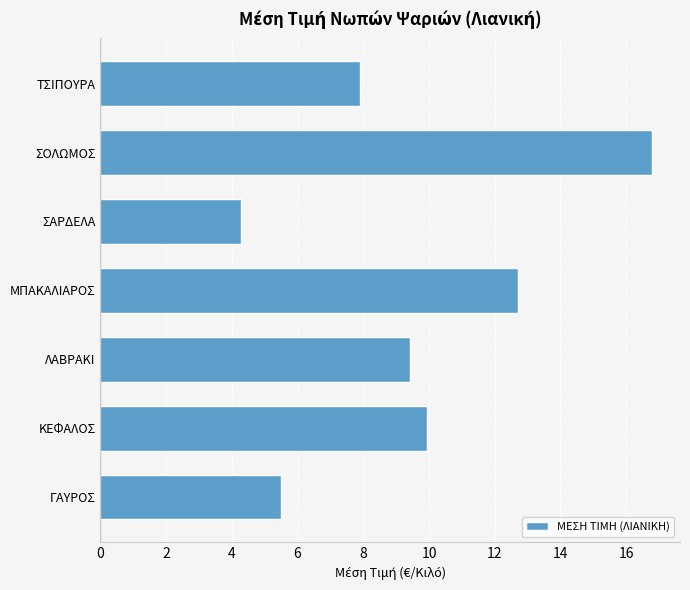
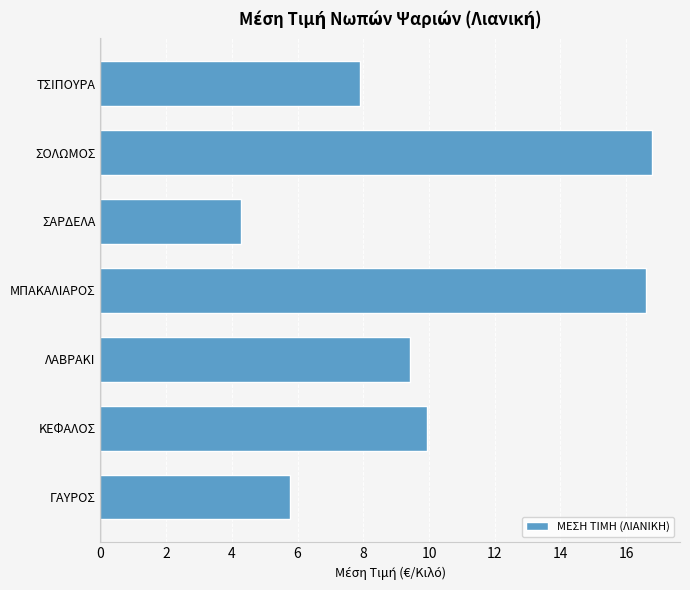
  {
    "ΤΣΙΠΟΥΡΑ": 7.9,
    "ΣΟΛΩΜΟΣ": 16.8,
    "ΣΑΡΔΕΛΑ": 4.3,
-   "ΜΠΑΚΑΛΙΑΡΟΣ": 12.7,
+   "ΜΠΑΚΑΛΙΑΡΟΣ": 16.6,
    "ΛΑΒΡΑΚΙ": 9.4,
    "ΚΕΦΑΛΟΣ": 9.9,
-   "ΓΑΥΡΟΣ": 5.5
+   "ΓΑΥΡΟΣ": 5.8
  }
